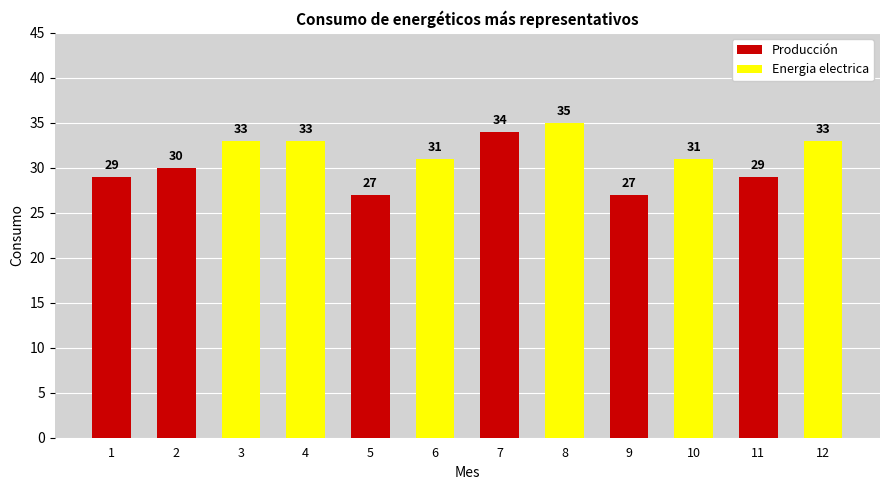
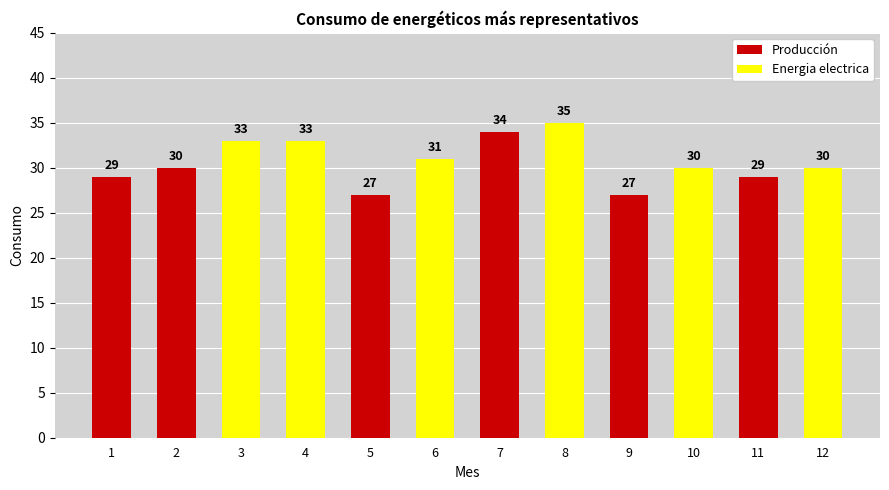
  {
    "1": 29,
    "2": 30,
    "3": 33,
    "4": 33,
    "5": 27,
    "6": 31,
    "7": 34,
    "8": 35,
    "9": 27,
-   "10": 31,
+   "10": 30,
    "11": 29,
-   "12": 33
+   "12": 30
  }
